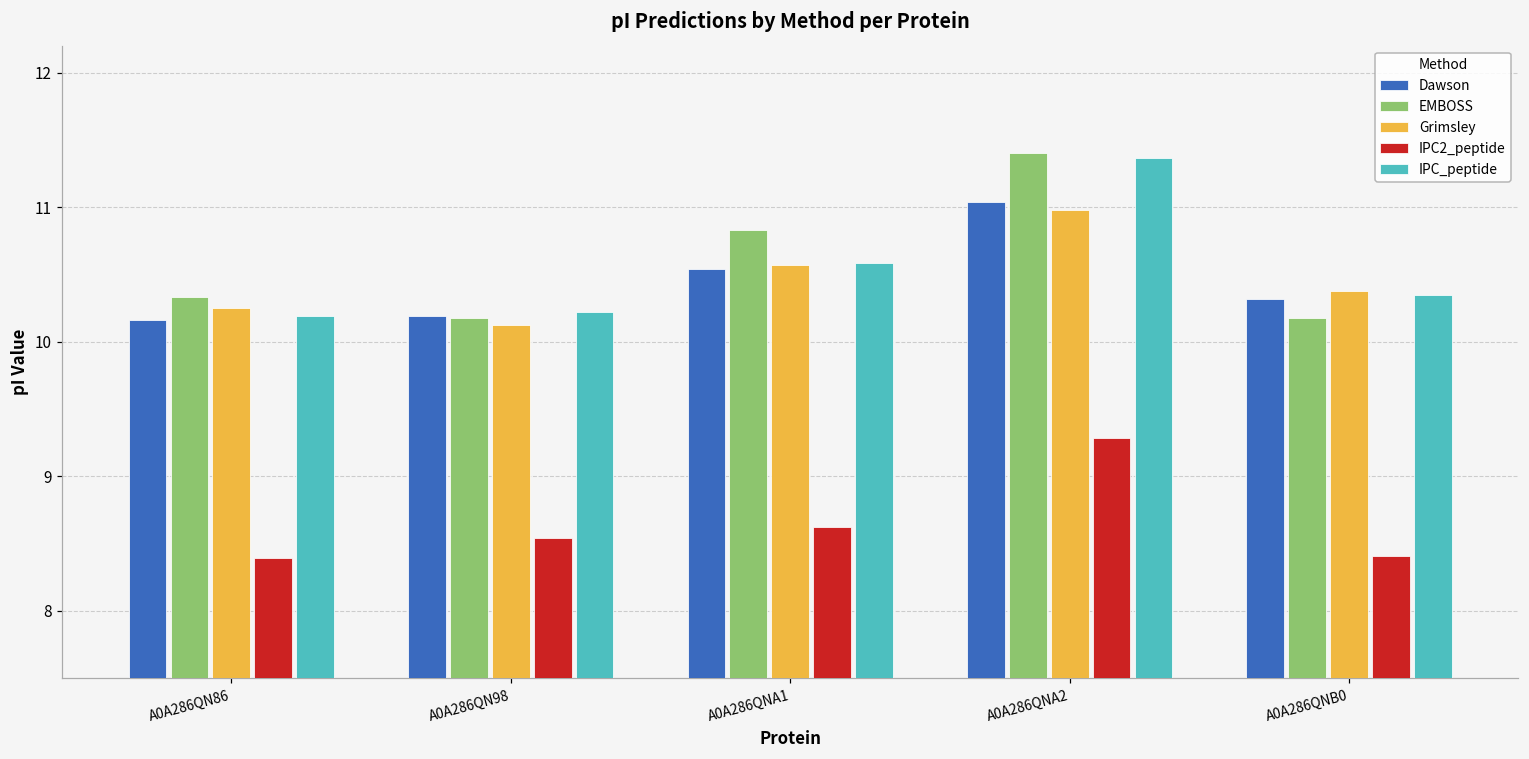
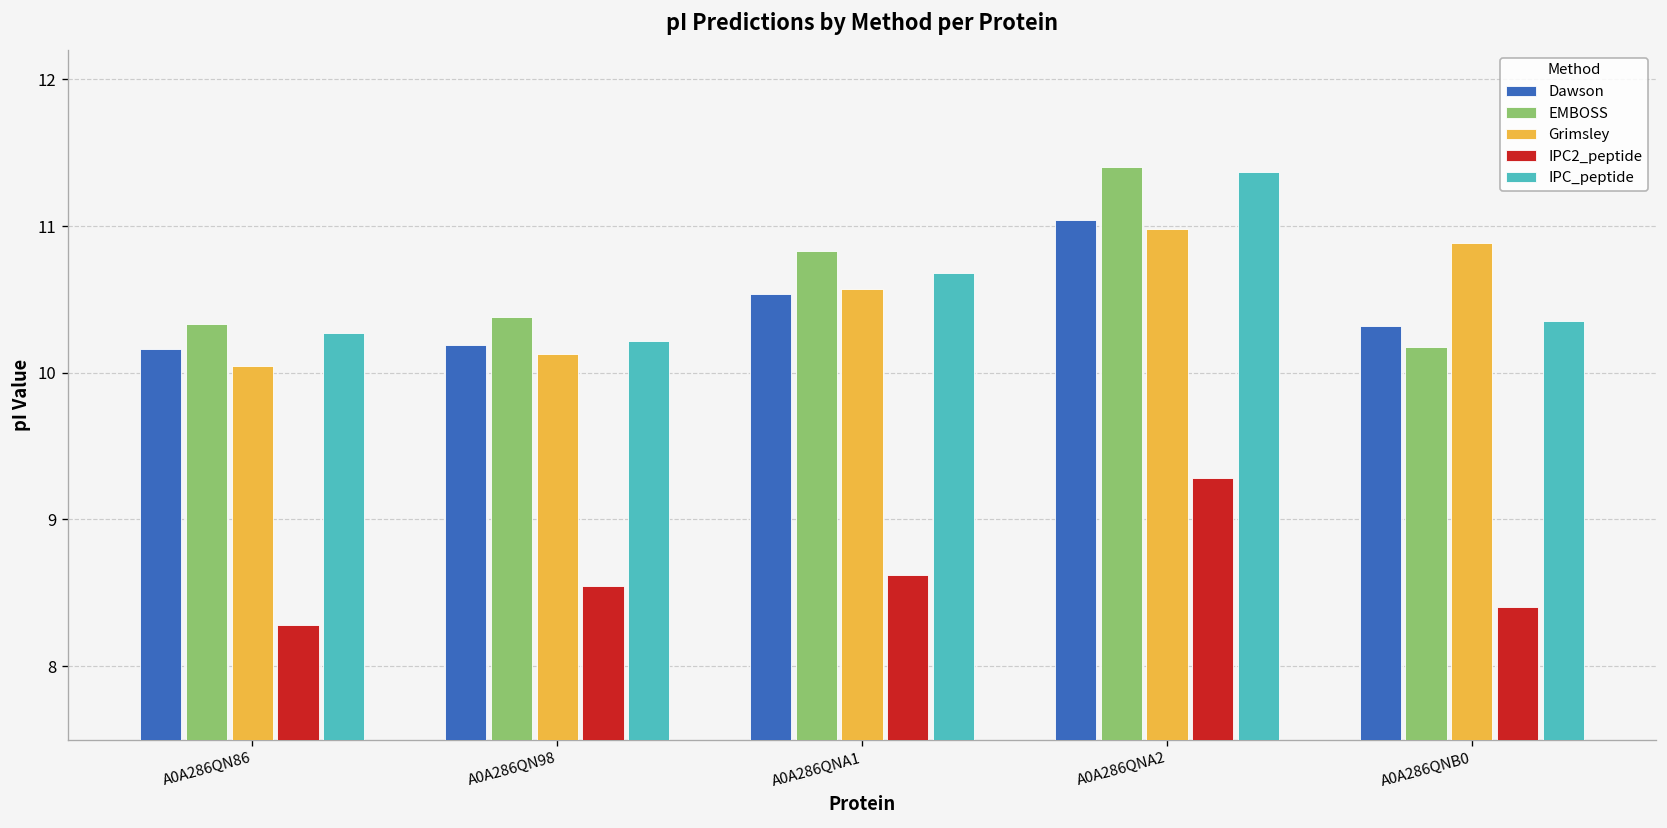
  {
    "Dawson": {
      "A0A286QN86": 10.16,
      "A0A286QN98": 10.19,
      "A0A286QNA1": 10.54,
      "A0A286QNA2": 11.04,
      "A0A286QNB0": 10.32
    },
    "EMBOSS": {
      "A0A286QN86": 10.34,
-     "A0A286QN98": 10.18,
+     "A0A286QN98": 10.38,
      "A0A286QNA1": 10.83,
      "A0A286QNA2": 11.40,
      "A0A286QNB0": 10.18
    },
    "Grimsley": {
-     "A0A286QN86": 10.25,
+     "A0A286QN86": 10.04,
      "A0A286QN98": 10.13,
      "A0A286QNA1": 10.57,
      "A0A286QNA2": 10.98,
-     "A0A286QNB0": 10.38
+     "A0A286QNB0": 10.89
    },
    "IPC2_peptide": {
-     "A0A286QN86": 8.39,
+     "A0A286QN86": 8.28,
      "A0A286QN98": 8.54,
      "A0A286QNA1": 8.62,
      "A0A286QNA2": 9.28,
      "A0A286QNB0": 8.40
    },
    "IPC_peptide": {
-     "A0A286QN86": 10.19,
+     "A0A286QN86": 10.27,
      "A0A286QN98": 10.22,
-     "A0A286QNA1": 10.58,
+     "A0A286QNA1": 10.68,
      "A0A286QNA2": 11.37,
      "A0A286QNB0": 10.35
    }
  }
